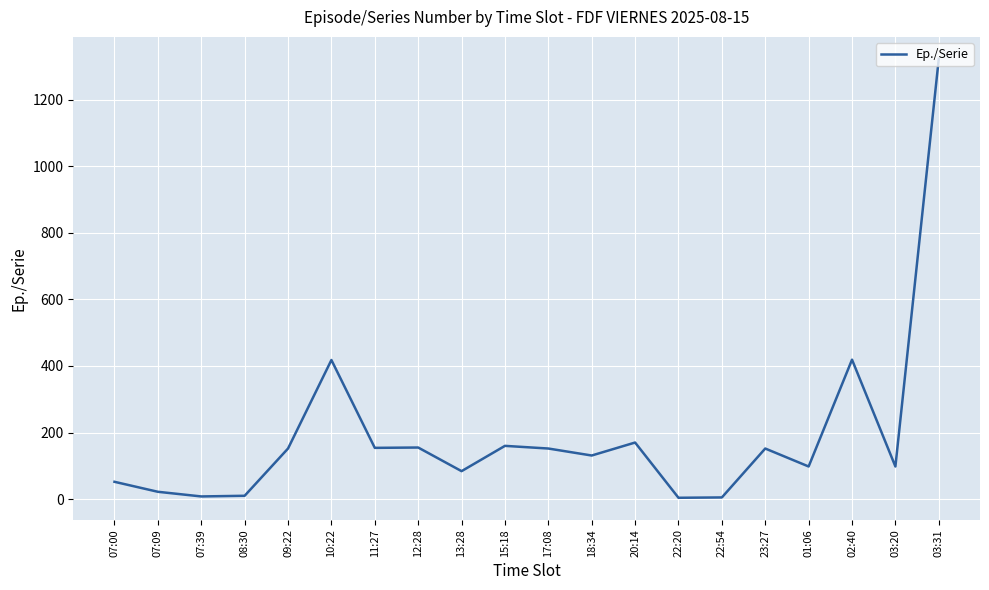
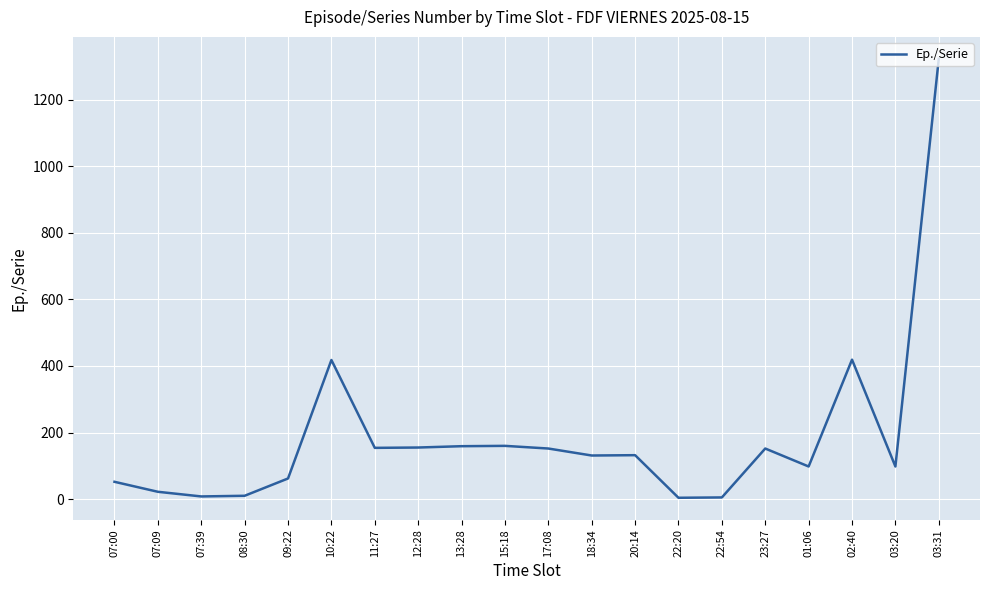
  {
    "07:00": 50,
    "07:09": 20,
    "07:39": 10,
    "08:30": 10,
-   "09:22": 150,
+   "09:22": 60,
    "10:22": 420,
    "11:27": 150,
    "12:28": 160,
-   "13:28": 80,
+   "13:28": 160,
    "15:18": 160,
    "17:08": 150,
    "18:34": 130,
-   "20:14": 170,
+   "20:14": 130,
    "22:20": 0,
    "22:54": 10,
    "23:27": 150,
    "01:06": 100,
    "02:40": 420,
    "03:20": 100
  }
